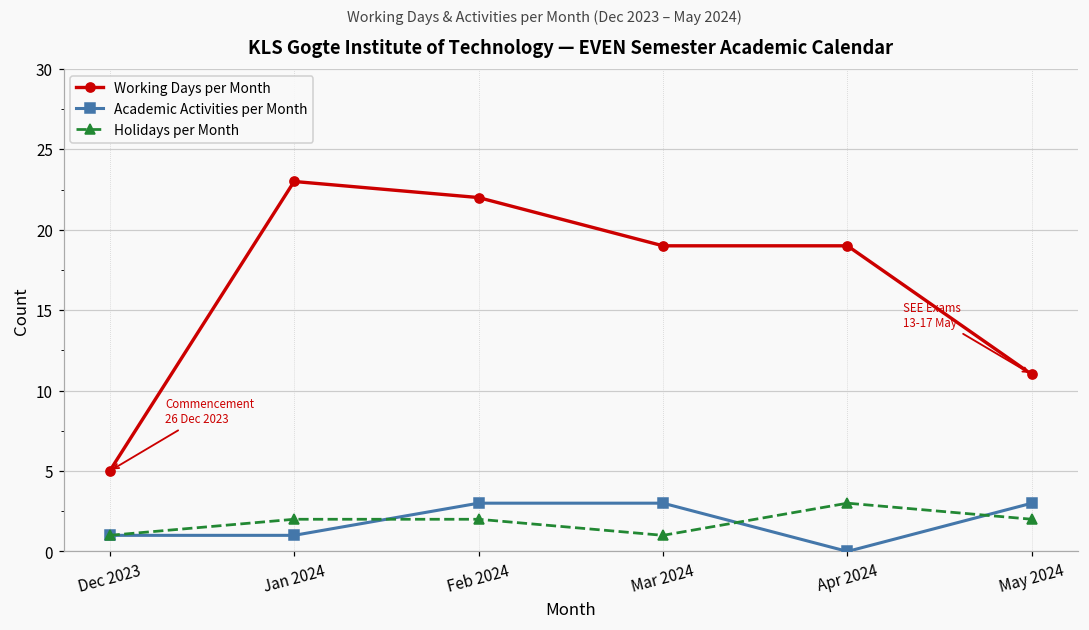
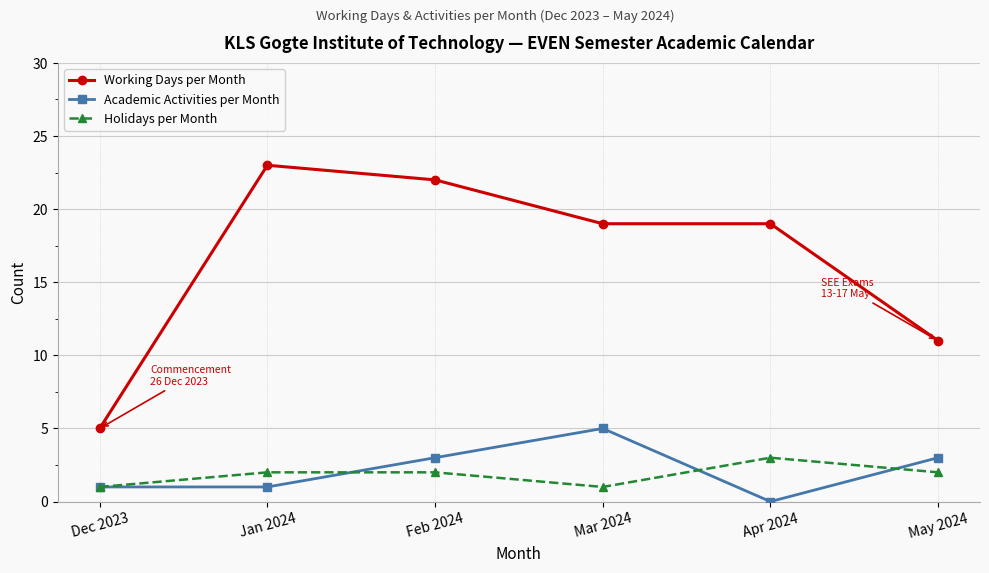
  {
    "Working Days per Month": {
      "Jan 2024": 23,
      "Feb 2024": 22,
      "Mar 2024": 19,
      "Apr 2024": 19
    },
    "Academic Activities per Month": {
      "Jan 2024": 1,
      "Feb 2024": 3,
-     "Mar 2024": 3,
+     "Mar 2024": 5,
      "Apr 2024": 0,
      "May 2024": 3
    },
    "Holidays per Month": {
      "Jan 2024": 2,
      "Feb 2024": 2,
      "Mar 2024": 1,
      "Apr 2024": 3,
      "May 2024": 2
    }
  }
